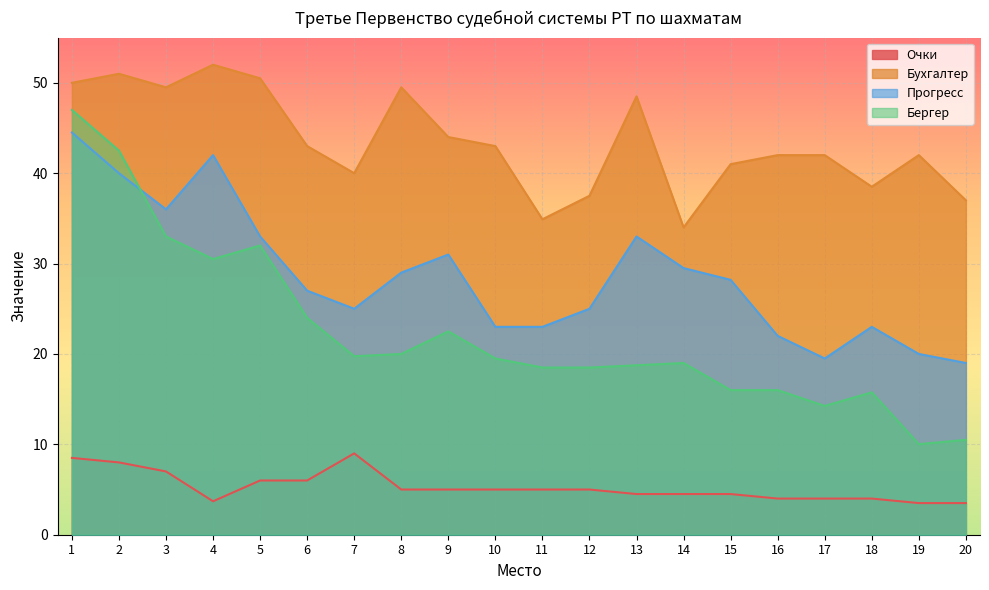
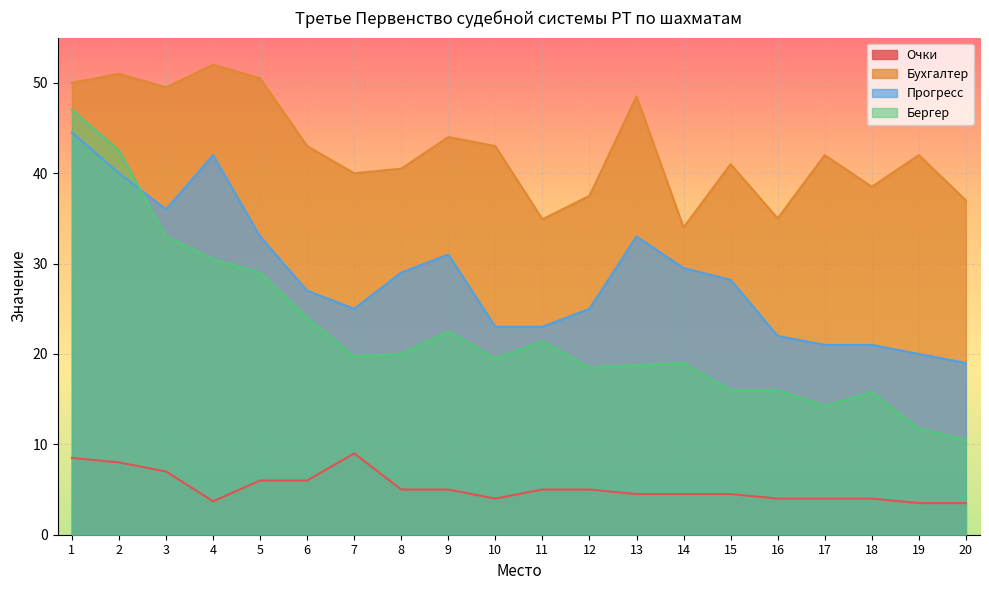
  {
    "Очки": {
      "1": 9,
      "2": 8,
      "3": 7,
      "4": 4,
      "5": 6,
      "6": 6,
      "7": 9,
      "8": 5,
      "9": 5,
-     "10": 5,
+     "10": 4,
      "11": 5,
      "12": 5,
      "13": 5,
      "14": 5,
      "15": 5,
      "16": 4,
      "17": 4,
      "18": 4,
      "19": 4,
      "20": 4
    },
    "Бухгалтер": {
      "1": 50,
      "2": 51,
      "3": 50,
      "4": 52,
      "5": 51,
      "6": 43,
      "7": 40,
-     "8": 50,
+     "8": 41,
      "9": 44,
      "10": 43,
      "11": 35,
      "12": 38,
      "13": 49,
      "14": 34,
      "15": 41,
-     "16": 42,
+     "16": 35,
      "17": 42,
      "18": 39,
      "19": 42,
      "20": 37
    },
    "Прогресс": {
      "1": 45,
      "2": 40,
      "3": 36,
      "4": 42,
      "5": 33,
      "6": 27,
      "7": 25,
      "8": 29,
      "9": 31,
      "10": 23,
      "11": 23,
      "12": 25,
      "13": 33,
      "14": 30,
      "15": 28,
      "16": 22,
-     "17": 20,
-     "18": 23,
+     "17": 21,
+     "18": 21,
      "19": 20,
      "20": 19
    },
    "Бергер": {
      "1": 47,
      "2": 43,
      "3": 33,
      "4": 31,
-     "5": 32,
+     "5": 29,
      "6": 24,
      "7": 20,
      "8": 20,
      "9": 23,
      "10": 20,
-     "11": 19,
+     "11": 21,
      "12": 19,
      "13": 19,
      "14": 19,
      "15": 16,
      "16": 16,
      "17": 14,
      "18": 16,
-     "19": 10,
+     "19": 12,
      "20": 11
    }
  }
